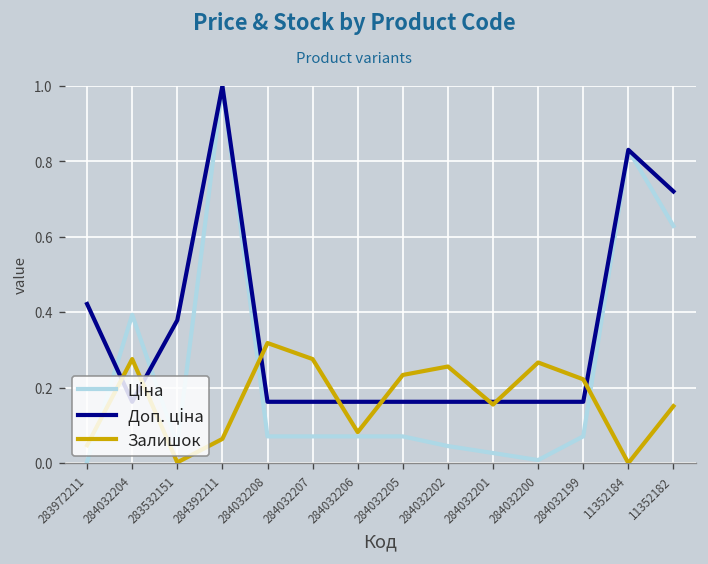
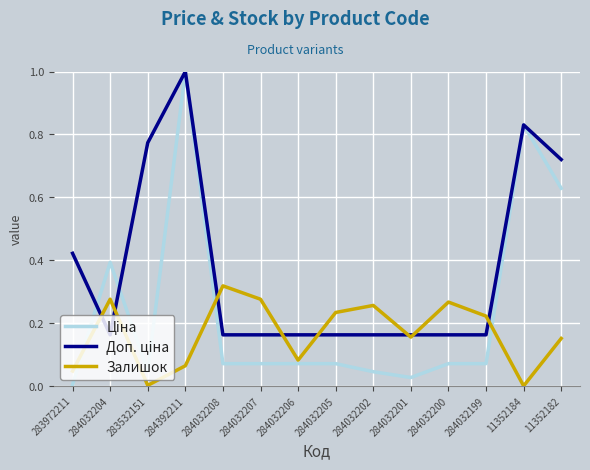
  {
    "Ціна": {
      "283972211": 0.00,
      "284032204": 0.39,
      "284032208": 0.07,
      "284032207": 0.07,
      "284032206": 0.07,
      "284032205": 0.07,
      "284032202": 0.05,
      "284032201": 0.03,
-     "284032200": 0.01,
+     "284032200": 0.07,
      "284032199": 0.07,
      "11352182": 0.63
    },
    "Доп. ціна": {
      "283972211": 0.42,
-     "283532151": 0.38,
+     "283532151": 0.77,
      "284032208": 0.16,
      "284032207": 0.16,
      "284032206": 0.16,
      "284032205": 0.16,
      "284032202": 0.16,
      "284032200": 0.16,
      "284032199": 0.16,
      "11352182": 0.72
    },
    "Залишок": {
      "284032204": 0.28,
      "283532151": 0.00,
      "284392211": 0.06,
      "284032208": 0.32,
      "284032207": 0.28,
      "284032206": 0.08,
      "284032205": 0.23,
      "284032202": 0.26,
      "284032200": 0.27,
      "284032199": 0.22,
      "11352184": 0.00,
      "11352182": 0.15
    }
  }
